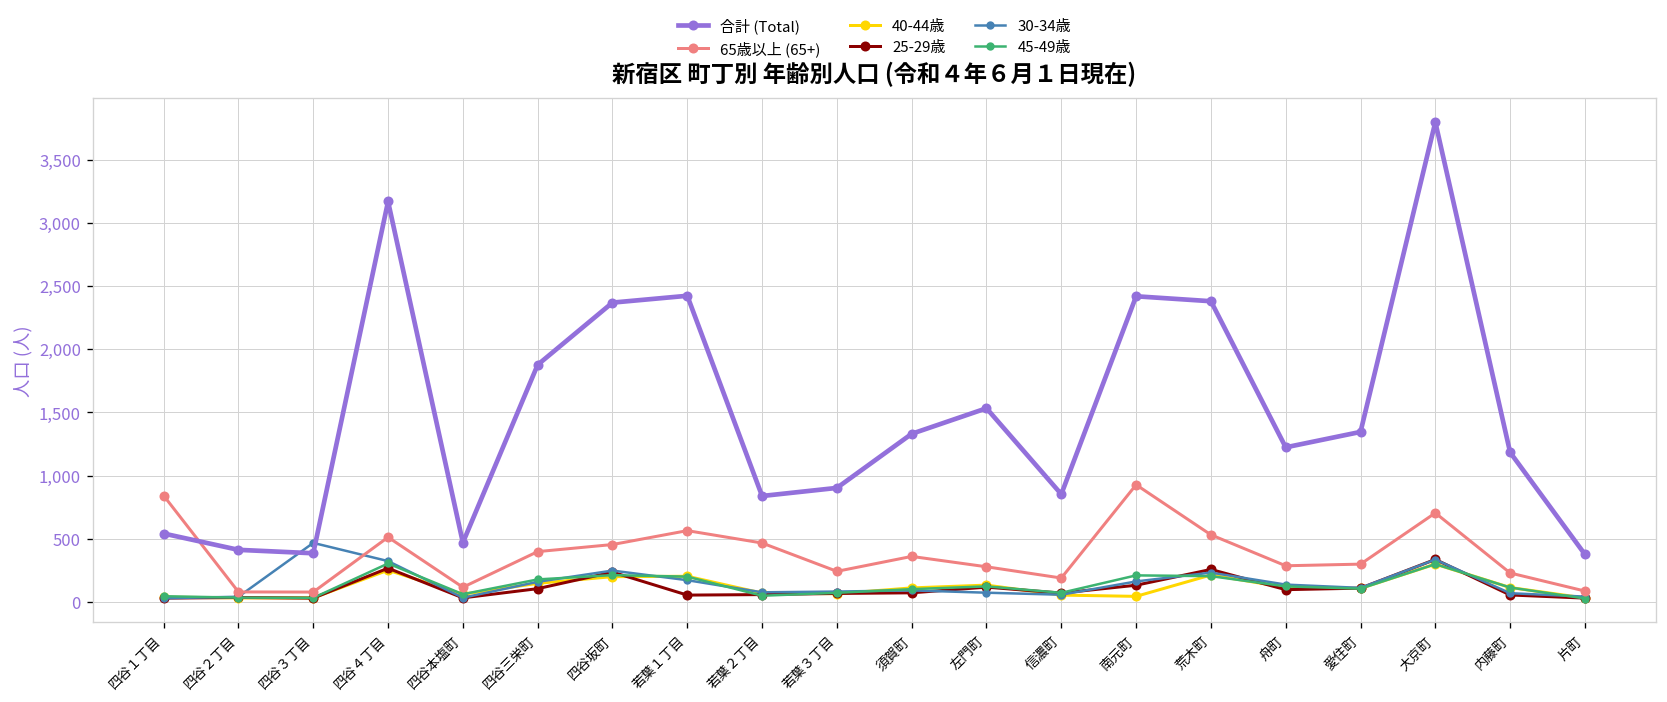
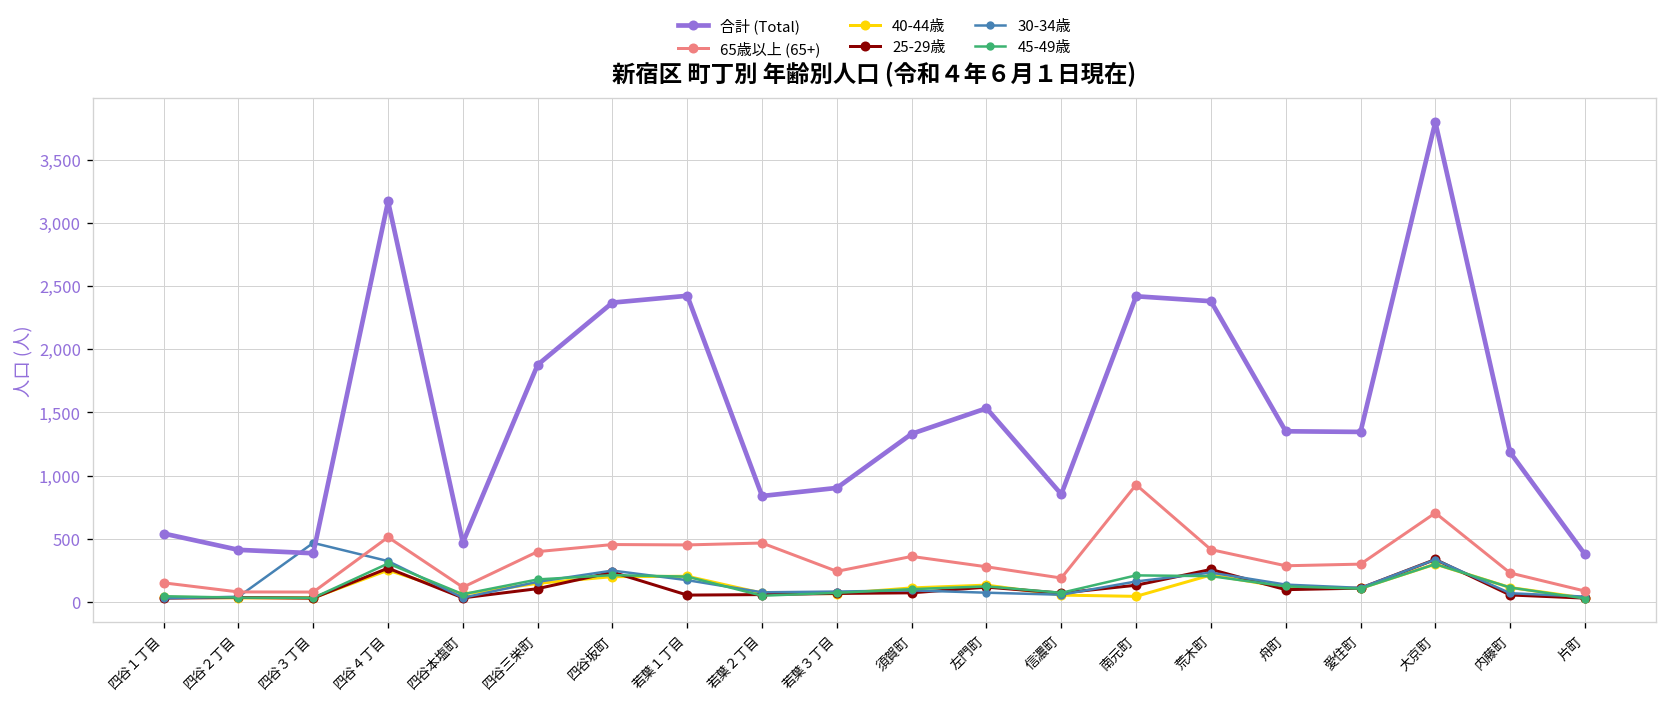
  {
    "合計 (Total)": {
      "四谷１丁目": "540",
      "四谷２丁目": "410",
      "四谷３丁目": "390",
      "四谷４丁目": "3,170",
      "四谷本塩町": "470",
      "四谷三栄町": "1,880",
      "四谷坂町": "2,370",
      "若葉１丁目": "2,420",
      "若葉２丁目": "840",
      "若葉３丁目": "900",
      "須賀町": "1,330",
      "左門町": "1,530",
      "信濃町": "850",
      "南元町": "2,420",
      "荒木町": "2,380",
-     "舟町": "1,220",
+     "舟町": "1,350",
      "愛住町": "1,350",
      "大京町": "3,800",
      "内藤町": "1,180",
      "片町": "380"
    },
    "65歳以上 (65+)": {
-     "四谷１丁目": "840",
+     "四谷１丁目": "150",
      "四谷２丁目": "80",
      "四谷３丁目": "80",
      "四谷４丁目": "510",
      "四谷本塩町": "120",
      "四谷三栄町": "400",
      "四谷坂町": "460",
-     "若葉１丁目": "570",
+     "若葉１丁目": "450",
      "若葉２丁目": "470",
      "若葉３丁目": "240",
      "須賀町": "360",
      "左門町": "280",
      "信濃町": "190",
      "南元町": "930",
-     "荒木町": "530",
+     "荒木町": "420",
      "舟町": "290",
      "愛住町": "300",
      "大京町": "710",
      "内藤町": "230",
      "片町": "90"
    },
    "40-44歳": {
      "南元町": "50"
    },
    "25-29歳": {
      "四谷三栄町": "110",
      "若葉１丁目": "60",
      "南元町": "130",
      "荒木町": "260"
    },
    "30-34歳": {
      "四谷３丁目": "470",
      "若葉１丁目": "170",
      "左門町": "70",
      "南元町": "160"
    },
    "45-49歳": {
      "南元町": "210"
    }
  }
